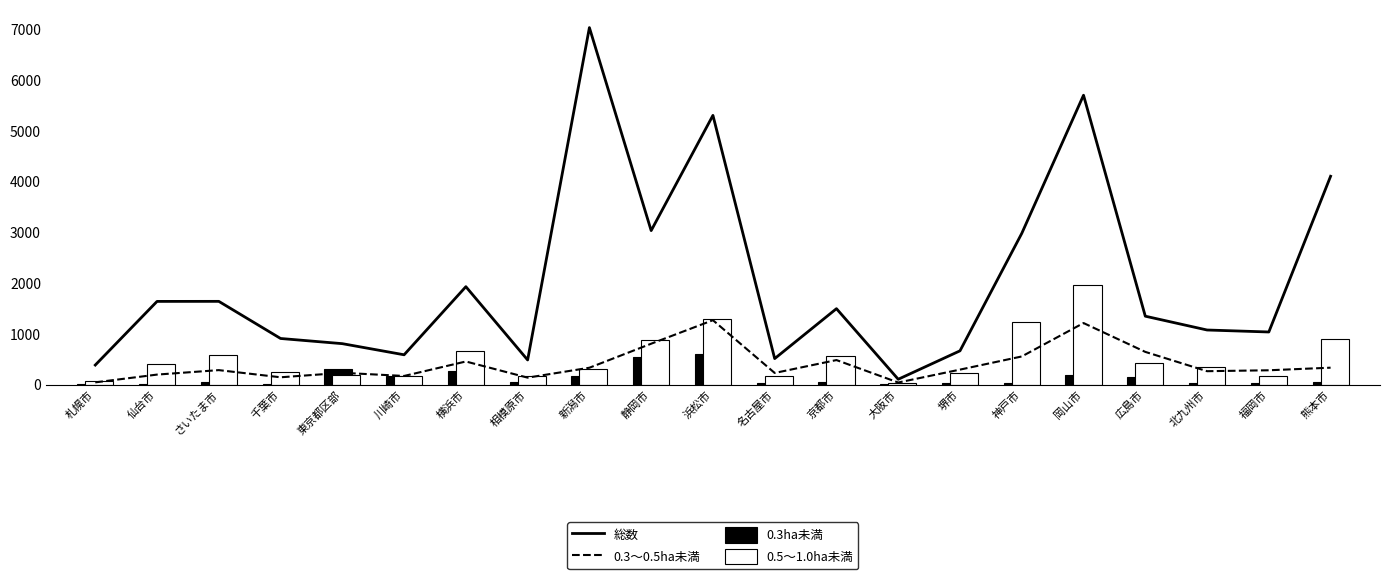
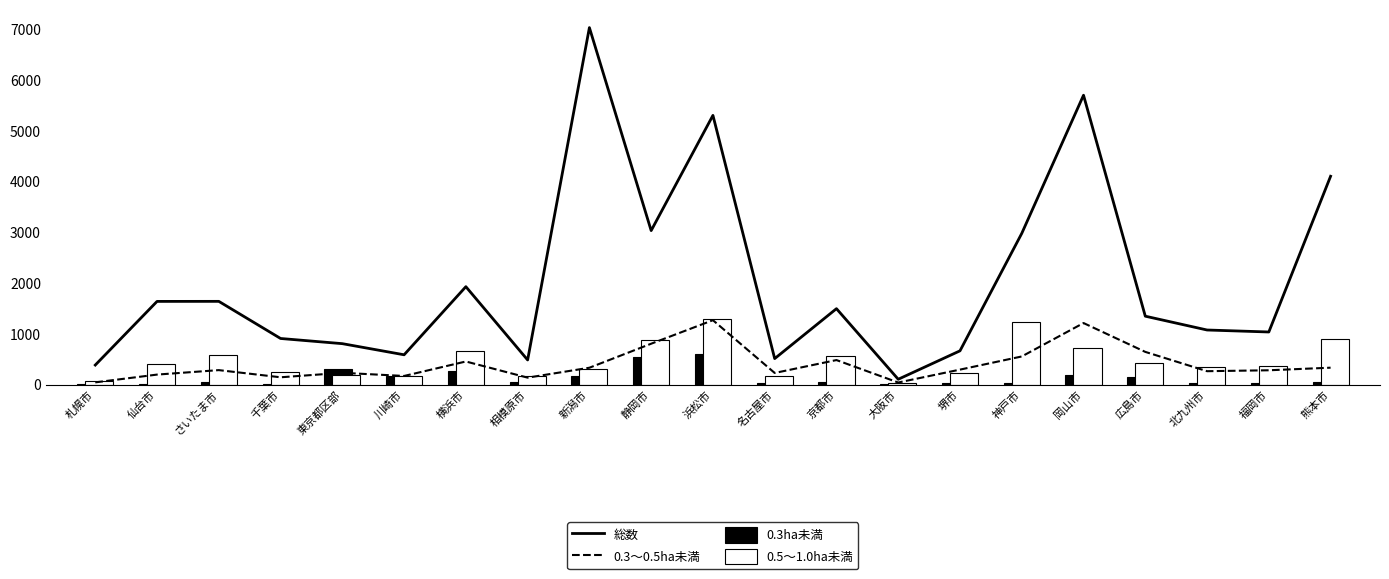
  {
    "0.5～1.0ha未満": {
      "札幌市": 100,
      "仙台市": 400,
      "さいたま市": 600,
      "千葉市": 300,
      "川崎市": 200,
      "横浜市": 700,
      "相模原市": 200,
      "新潟市": 300,
      "静岡市": 900,
      "浜松市": 1300,
      "名古屋市": 200,
      "京都市": 600,
      "堺市": 200,
      "神戸市": 1200,
-     "岡山市": 2000,
+     "岡山市": 700,
      "広島市": 400,
      "北九州市": 400,
-     "福岡市": 200,
+     "福岡市": 400,
      "熊本市": 900
    }
  }
